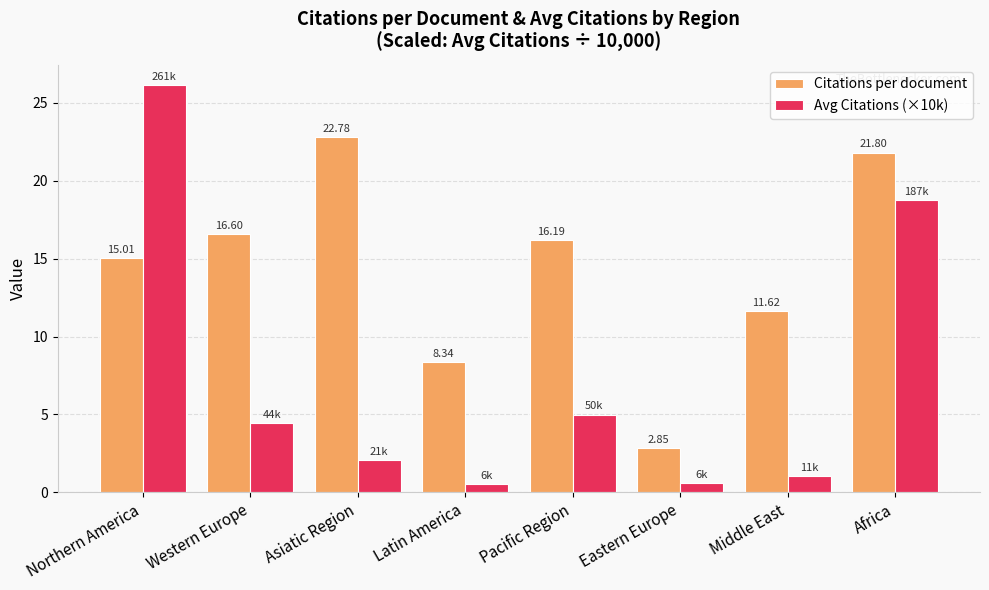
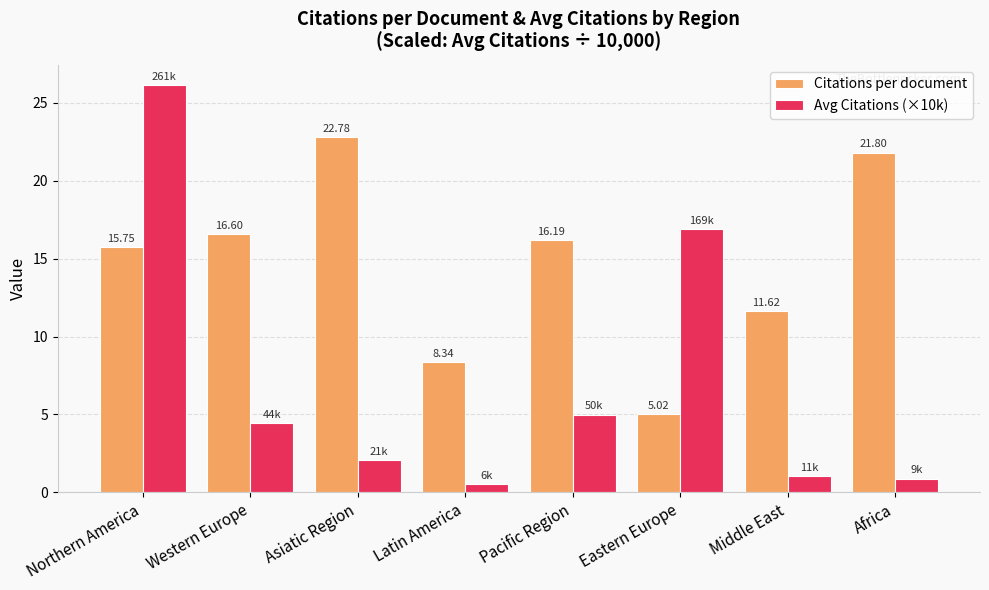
  {
    "Citations per document": {
-     "Northern America": "15.01",
+     "Northern America": "15.75",
      "Western Europe": "16.60",
      "Asiatic Region": "22.78",
      "Latin America": "8.34",
      "Pacific Region": "16.19",
-     "Eastern Europe": "2.85",
+     "Eastern Europe": "5.02",
      "Middle East": "11.62",
      "Africa": "21.80"
    },
    "Avg Citations (×10k)": {
-     "Eastern Europe": "6k",
-     "Africa": "187k"
+     "Eastern Europe": "169k",
+     "Africa": "9k"
    }
  }
